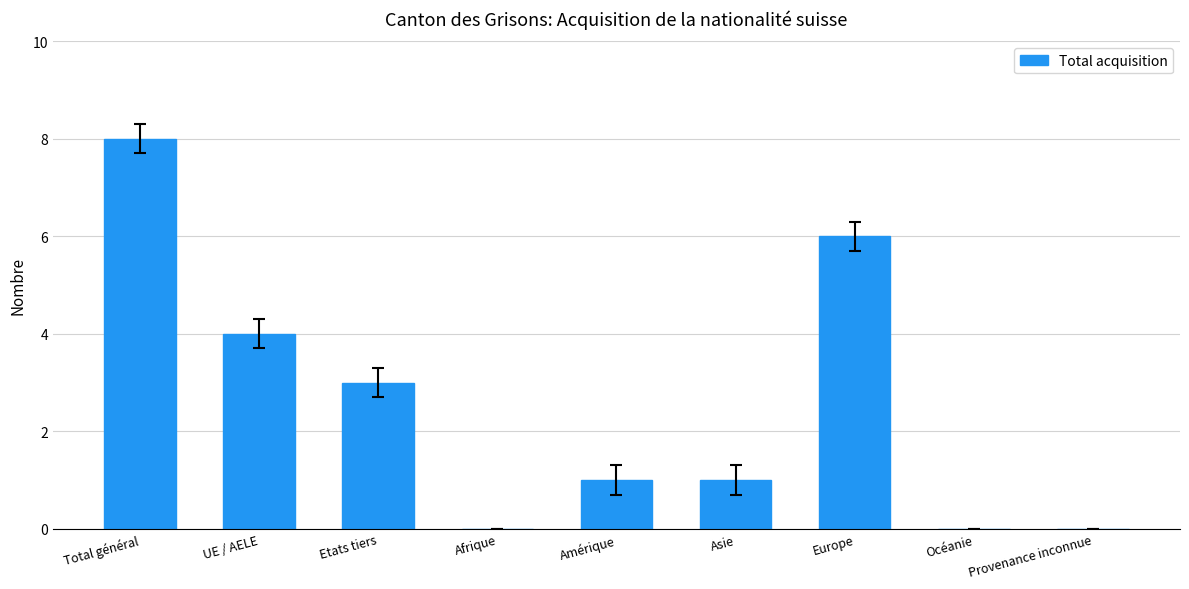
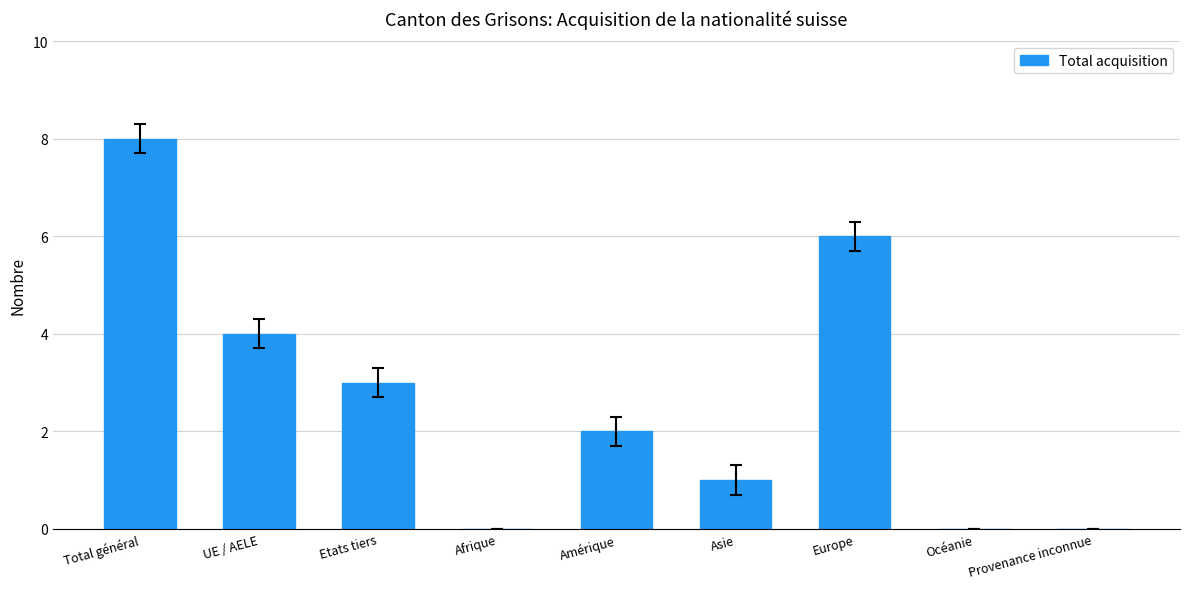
  {
    "Total acquisition": {
      "Total général": 8,
      "UE / AELE": 4,
      "Etats tiers": 3,
      "Afrique": 0,
-     "Amérique": 1,
+     "Amérique": 2,
      "Asie": 1,
      "Europe": 6,
      "Océanie": 0,
      "Provenance inconnue": 0
    }
  }
